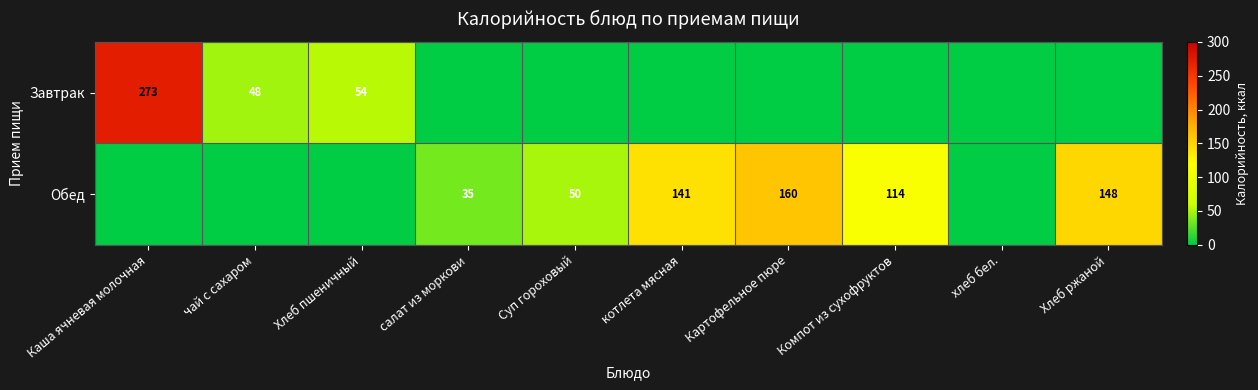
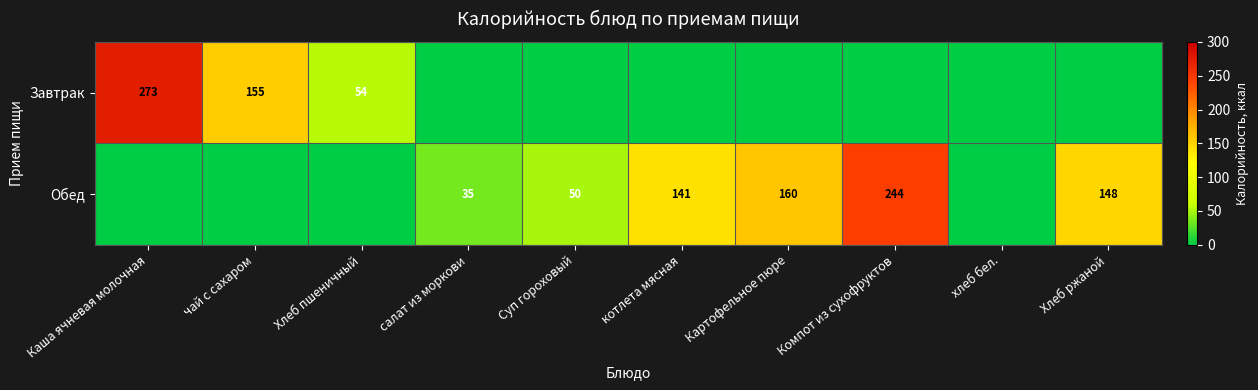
  {
    "Завтрак": {
      "Каша ячневая молочная": 273,
-     "чай с сахаром": 48,
+     "чай с сахаром": 155,
      "Хлеб пшеничный": 54
    },
    "Обед": {
      "салат из моркови": 35,
      "Суп гороховый": 50,
      "котлета мясная": 141,
      "Картофельное пюре": 160,
-     "Компот из сухофруктов": 114,
+     "Компот из сухофруктов": 244,
      "Хлеб ржаной": 148
    }
  }
